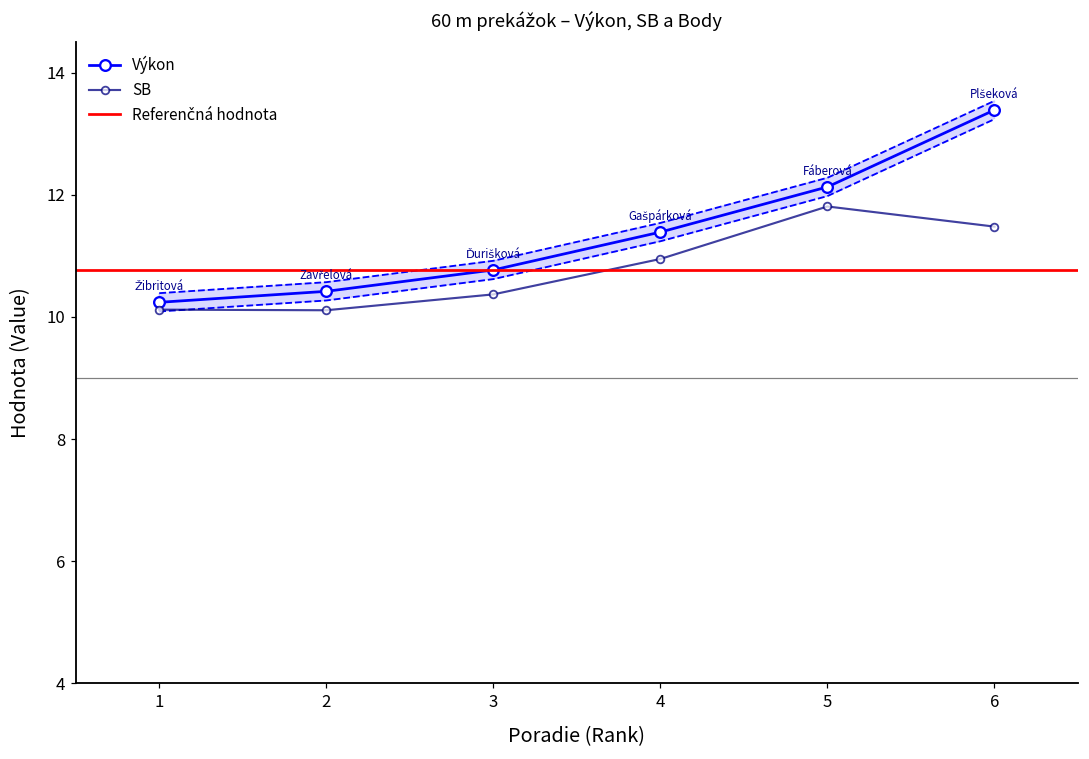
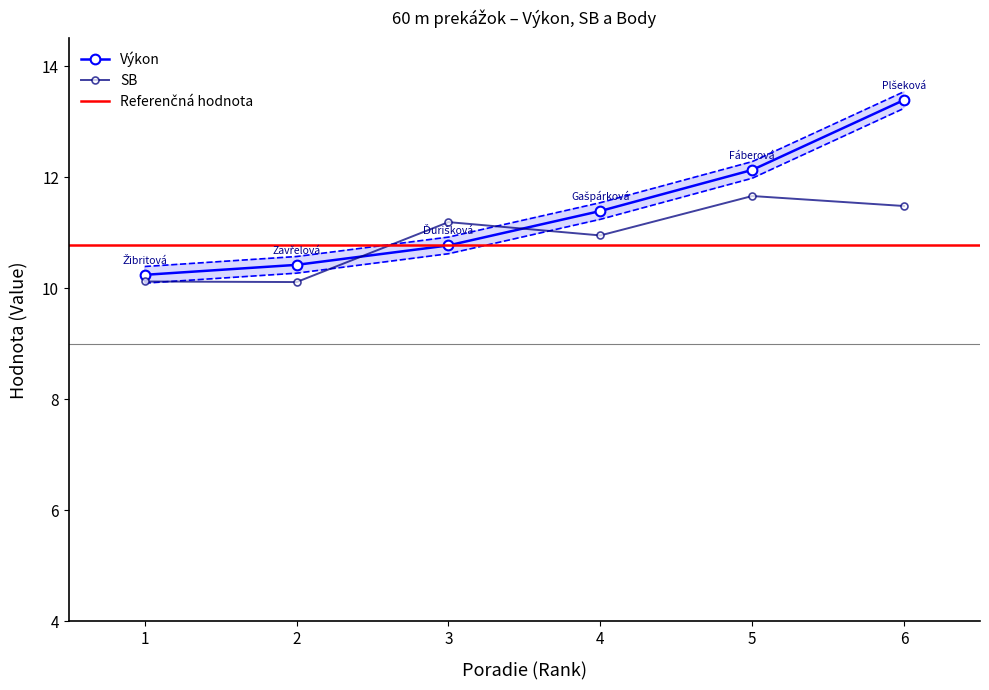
  {
    "SB": {
      "2": 10.1,
-     "3": 10.4,
+     "3": 11.2,
      "4": 11.0,
-     "5": 11.8,
+     "5": 11.7,
      "6": 11.5
    }
  }
